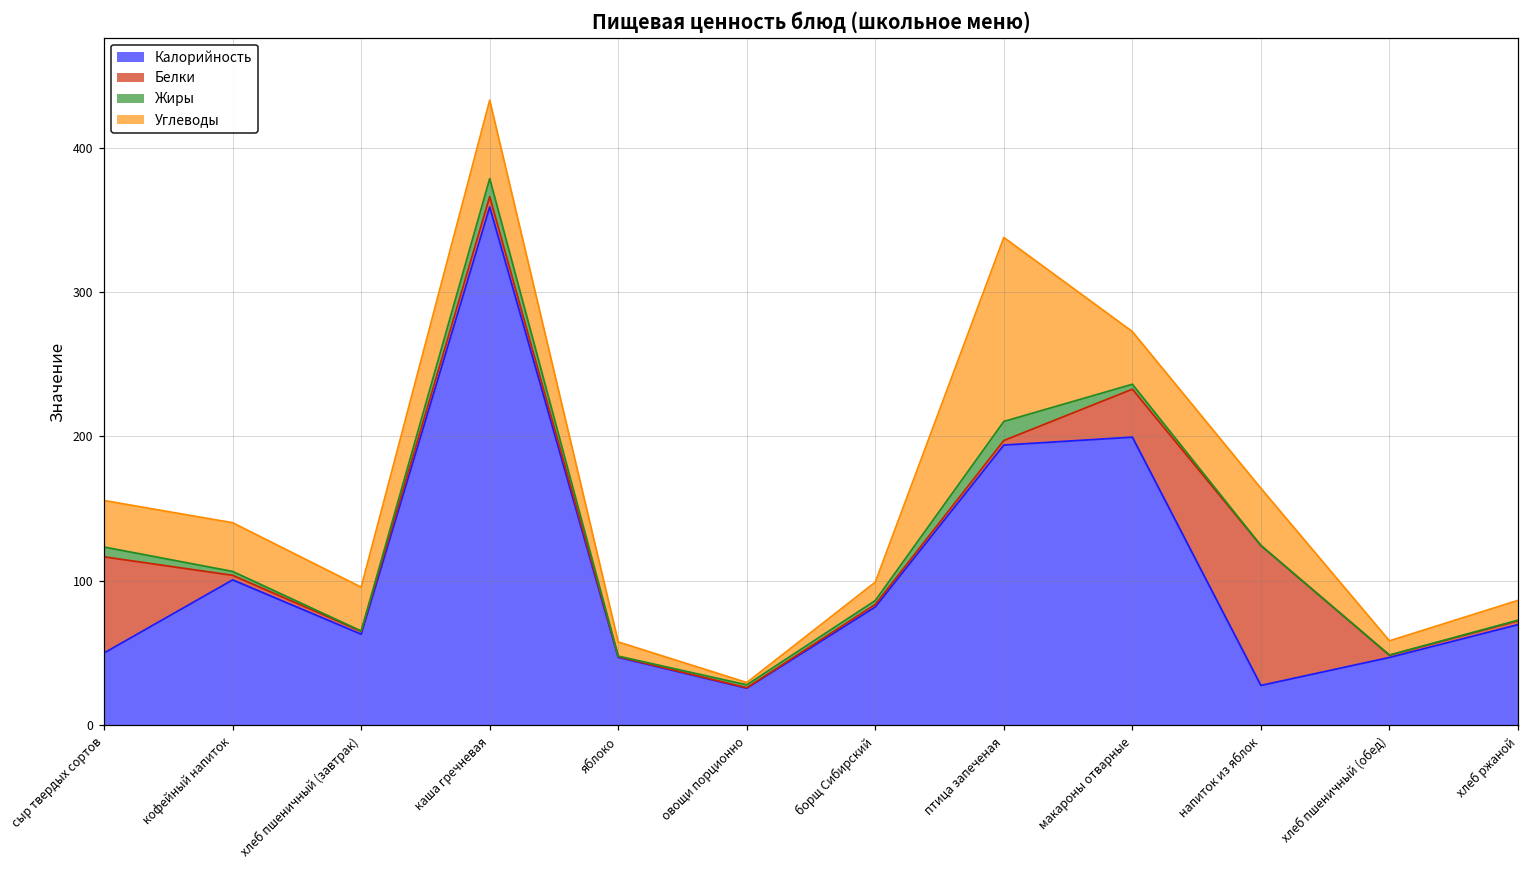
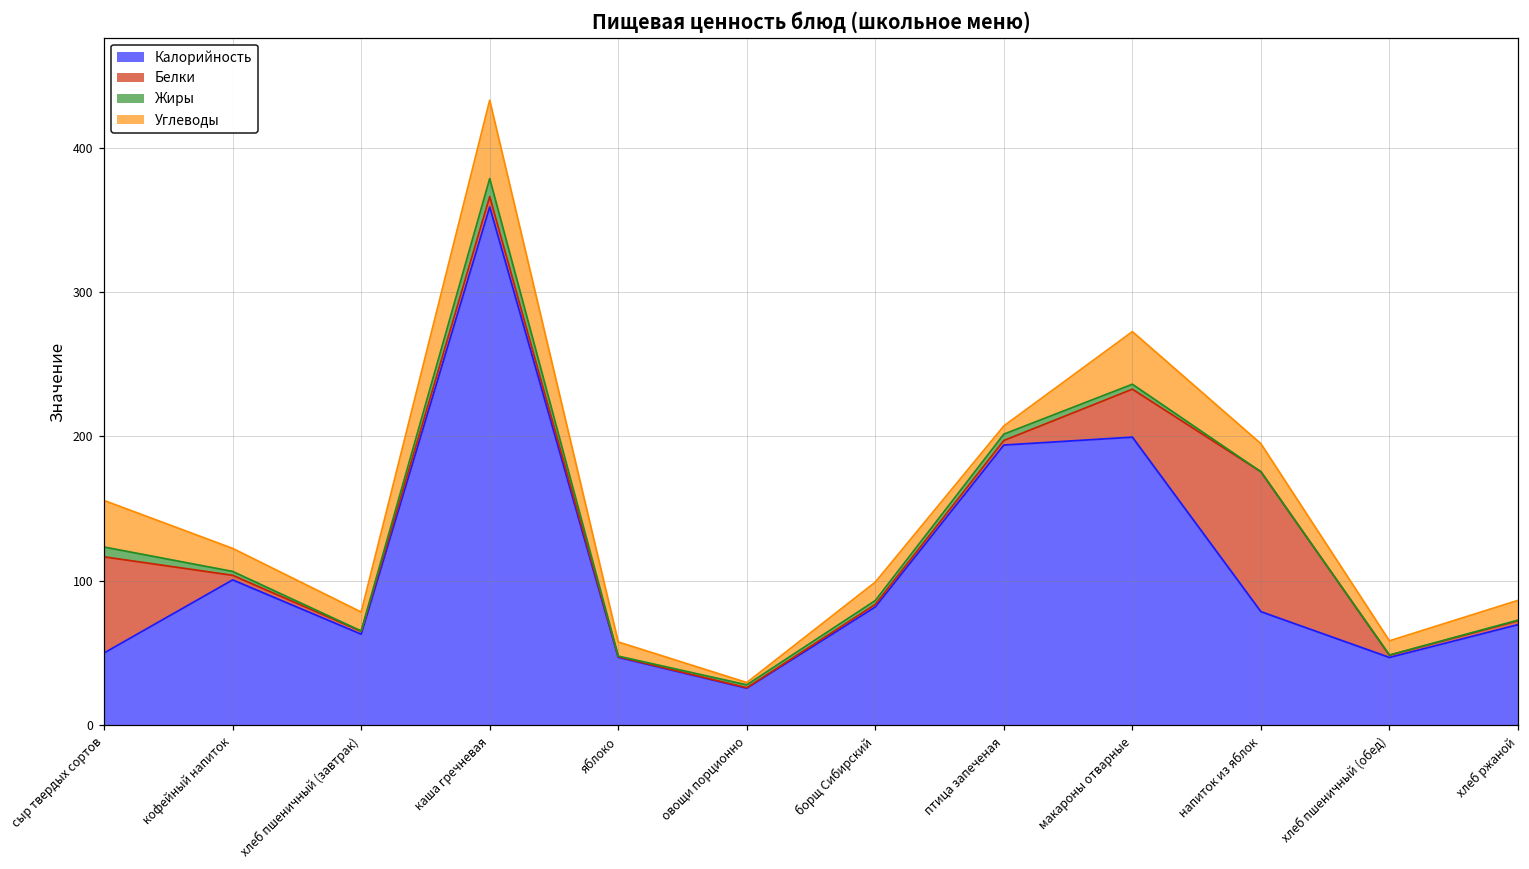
  {
    "Калорийность": {
      "сыр твердых сортов": 50,
      "кофейный напиток": 101,
      "хлеб пшеничный (завтрак)": 63,
      "каша гречневая": 359,
      "птица запеченая": 194,
      "макароны отварные": 199,
-     "напиток из яблок": 28,
+     "напиток из яблок": 79,
      "хлеб ржаной": 70
    },
    "Белки": {
      "сыр твердых сортов": 67,
      "кофейный напиток": 3,
      "каша гречневая": 7,
      "птица запеченая": 3,
      "макароны отварные": 33
    },
    "Жиры": {
      "сыр твердых сортов": 7,
      "кофейный напиток": 3,
      "каша гречневая": 13,
      "борщ Сибирский": 3,
-     "птица запеченая": 13,
+     "птица запеченая": 4,
      "макароны отварные": 3
    },
    "Углеводы": {
      "сыр твердых сортов": 32,
-     "кофейный напиток": 34,
-     "хлеб пшеничный (завтрак)": 30,
+     "кофейный напиток": 16,
+     "хлеб пшеничный (завтрак)": 13,
      "каша гречневая": 54,
      "яблоко": 10,
      "борщ Сибирский": 13,
-     "птица запеченая": 127,
+     "птица запеченая": 6,
      "макароны отварные": 36,
-     "напиток из яблок": 40,
+     "напиток из яблок": 19,
      "хлеб пшеничный (обед)": 10,
      "хлеб ржаной": 14
    }
  }
